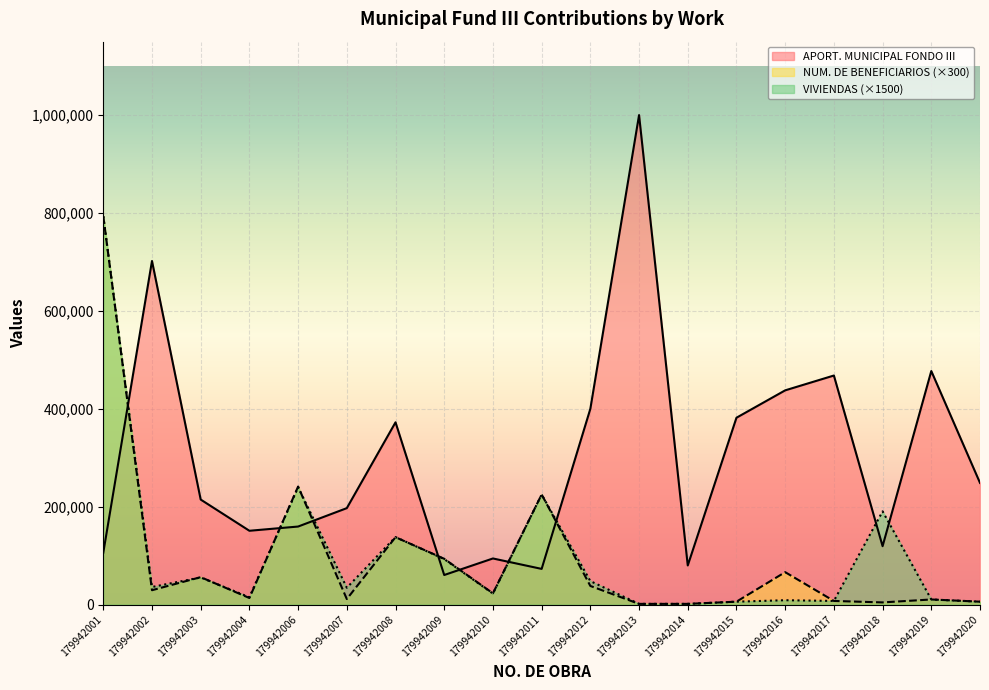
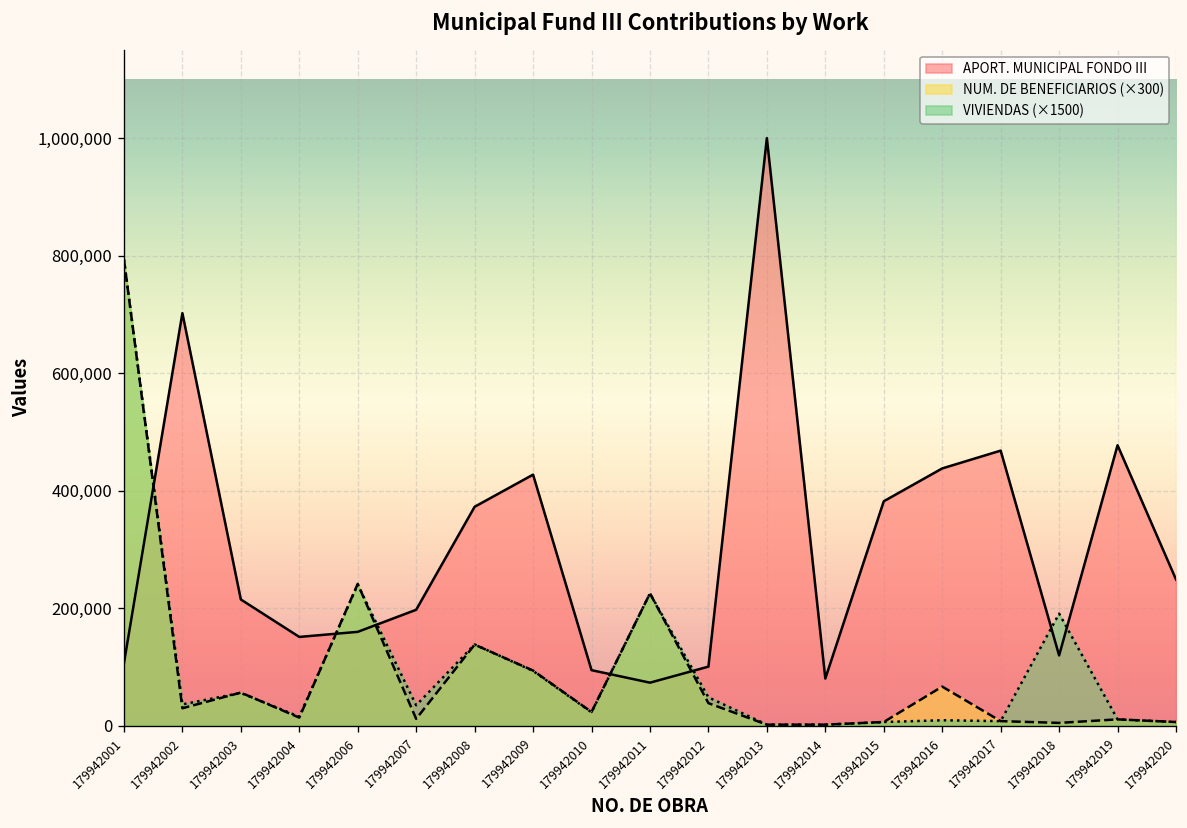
  {
    "APORT. MUNICIPAL FONDO III": {
      "179942001": "110,000",
      "179942002": "700,000",
      "179942003": "210,000",
      "179942004": "150,000",
      "179942006": "160,000",
      "179942007": "200,000",
      "179942008": "370,000",
-     "179942009": "60,000",
+     "179942009": "430,000",
      "179942010": "90,000",
      "179942011": "70,000",
-     "179942012": "400,000",
+     "179942012": "100,000",
      "179942013": "1,000,000",
      "179942014": "80,000",
      "179942015": "380,000",
      "179942016": "440,000",
      "179942017": "470,000",
      "179942018": "120,000",
      "179942019": "480,000",
      "179942020": "250,000"
    },
    "NUM. DE BENEFICIARIOS (×300)": {
      "179942002": "30,000",
      "179942007": "10,000",
      "179942012": "40,000",
      "179942016": "70,000",
      "179942018": "0"
    },
    "VIVIENDAS (×1500)": {
      "179942002": "40,000",
      "179942007": "30,000",
      "179942012": "50,000",
      "179942016": "10,000",
      "179942018": "190,000"
    }
  }
